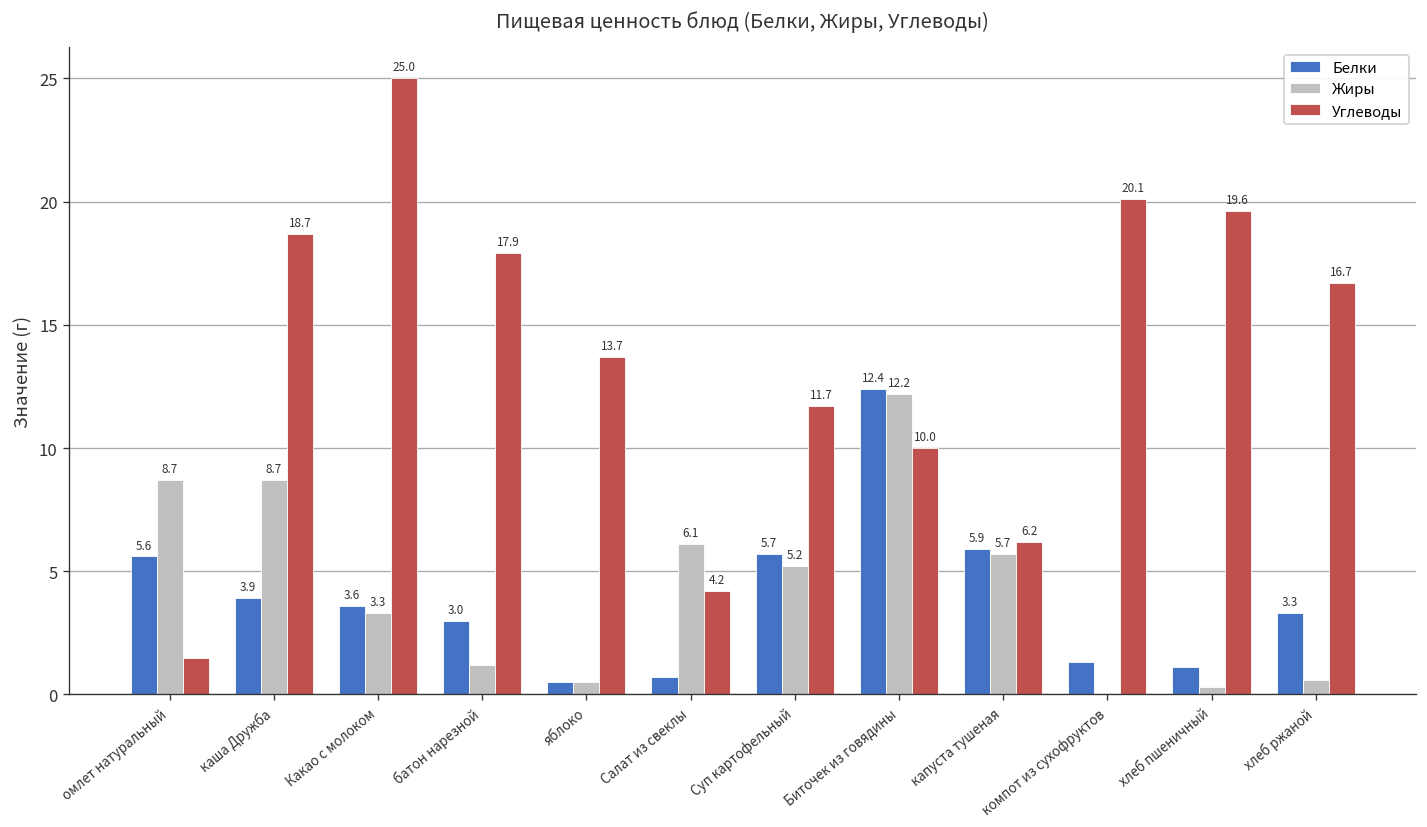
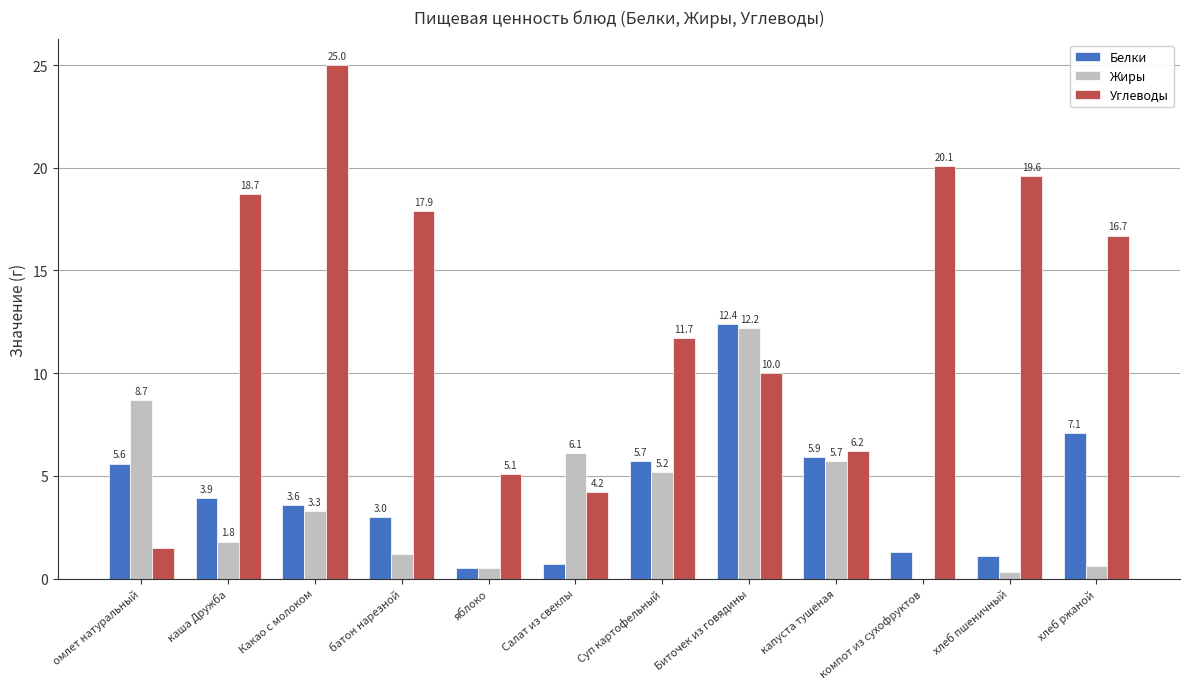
  {
    "Белки": {
      "омлет натуральный": 5.6,
      "каша Дружба": 3.9,
      "Какао с молоком": 3.6,
      "батон нарезной": 3.0,
      "Суп картофельный": 5.7,
      "Биточек из говядины": 12.4,
      "капуста тушеная": 5.9,
-     "хлеб ржаной": 3.3
+     "хлеб ржаной": 7.1
    },
    "Жиры": {
      "омлет натуральный": 8.7,
-     "каша Дружба": 8.7,
+     "каша Дружба": 1.8,
      "Какао с молоком": 3.3,
      "Салат из свеклы": 6.1,
      "Суп картофельный": 5.2,
      "Биточек из говядины": 12.2,
      "капуста тушеная": 5.7
    },
    "Углеводы": {
      "каша Дружба": 18.7,
      "Какао с молоком": 25.0,
      "батон нарезной": 17.9,
-     "яблоко": 13.7,
+     "яблоко": 5.1,
      "Салат из свеклы": 4.2,
      "Суп картофельный": 11.7,
      "Биточек из говядины": 10.0,
      "капуста тушеная": 6.2,
      "компот из сухофруктов": 20.1,
      "хлеб пшеничный": 19.6,
      "хлеб ржаной": 16.7
    }
  }
